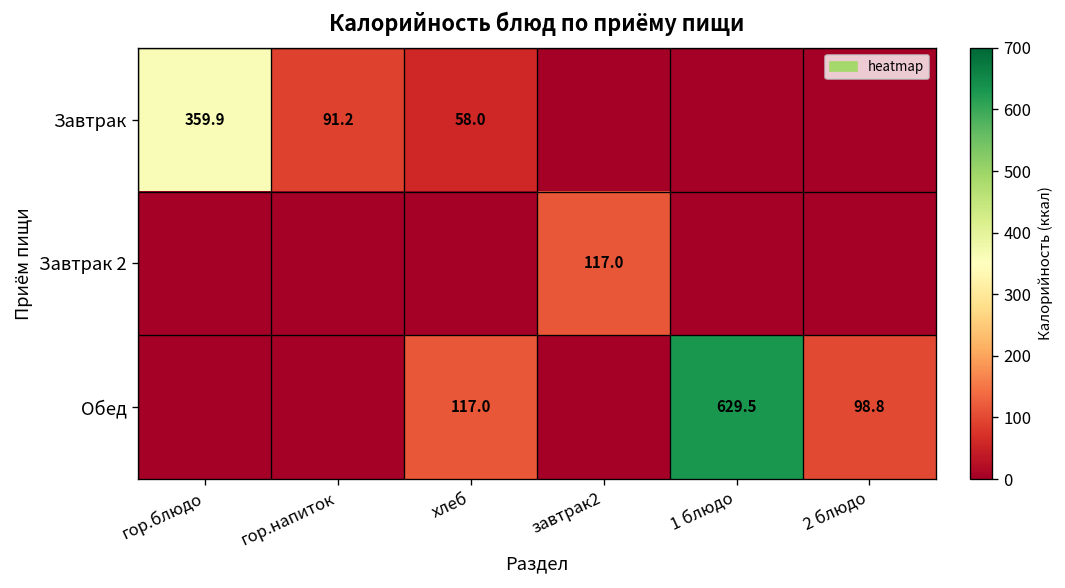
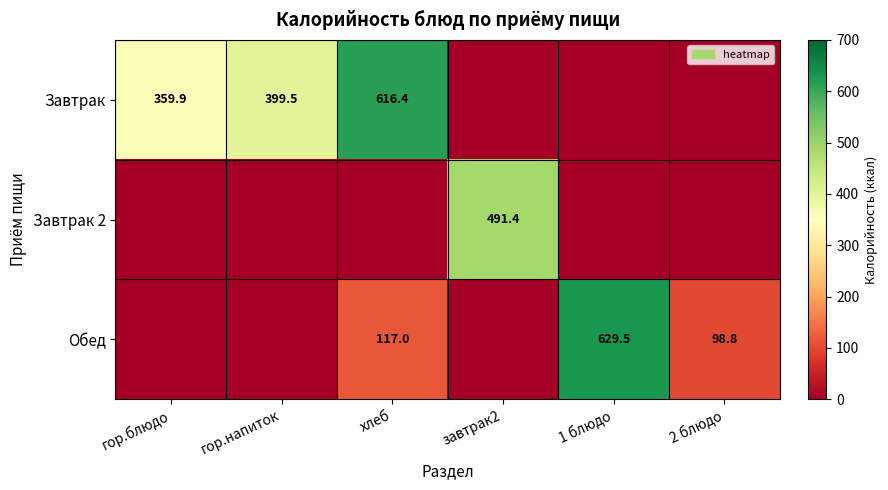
  {
    "Завтрак": {
      "гор.блюдо": 359.9,
-     "гор.напиток": 91.2,
-     "хлеб": 58.0
+     "гор.напиток": 399.5,
+     "хлеб": 616.4
    },
    "Завтрак 2": {
-     "завтрак2": 117.0
+     "завтрак2": 491.4
    },
    "Обед": {
      "хлеб": 117.0,
      "1 блюдо": 629.5,
      "2 блюдо": 98.8
    }
  }
